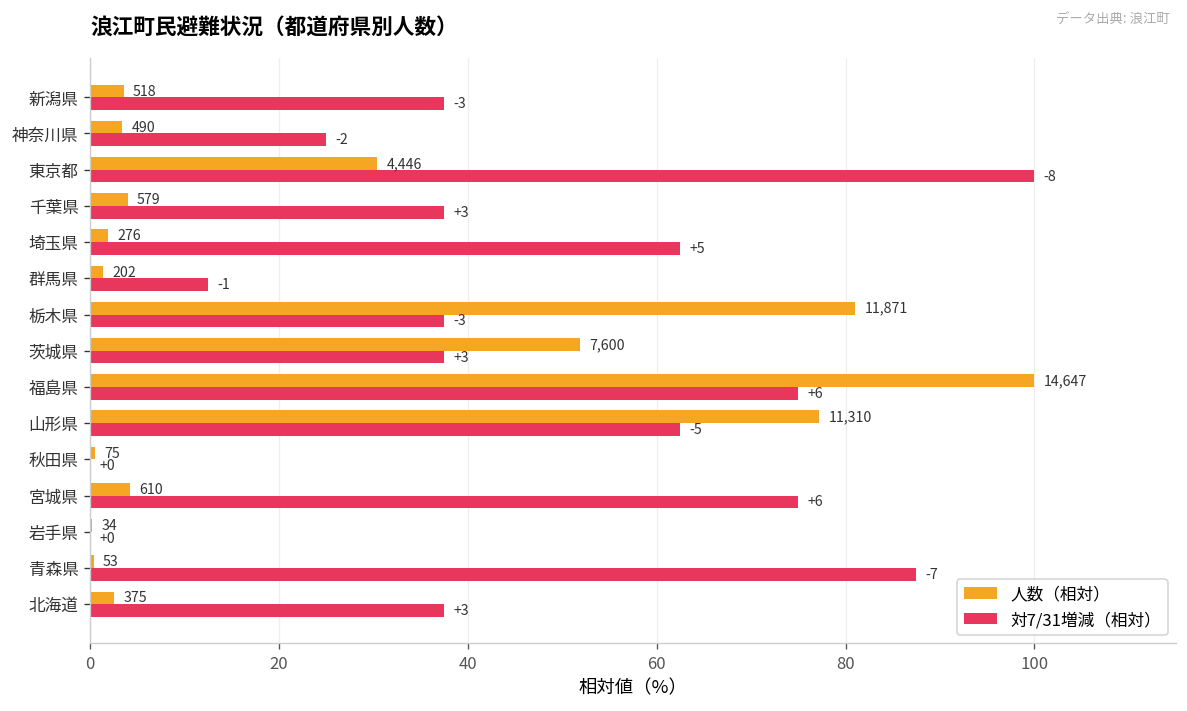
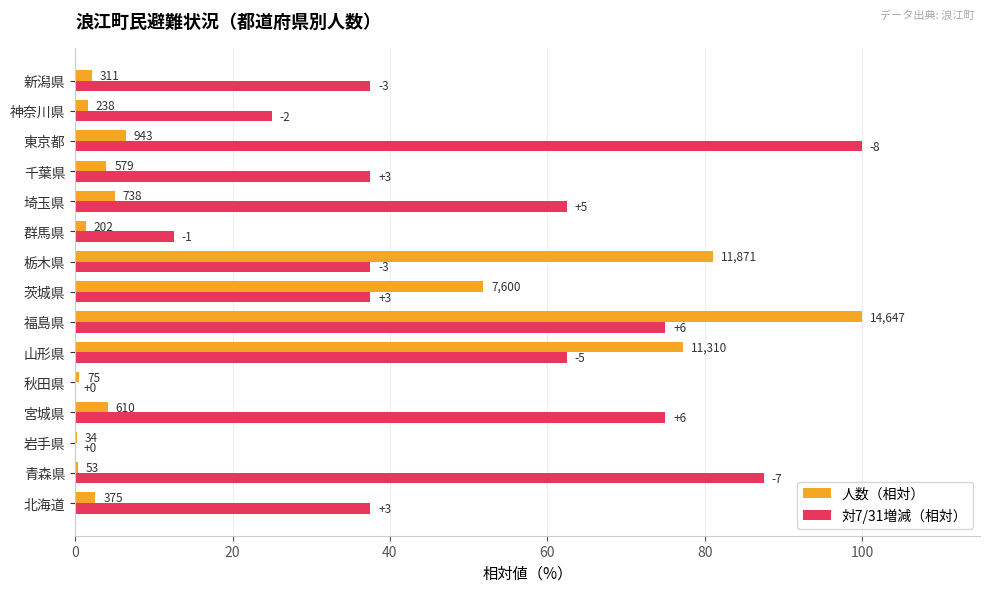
  {
    "人数（相対）": {
-     "新潟県": "518",
-     "神奈川県": "490",
-     "東京都": "4,446",
-     "埼玉県": "276"
+     "新潟県": "311",
+     "神奈川県": "238",
+     "東京都": "943",
+     "埼玉県": "738"
    },
    "対7/31増減（相対）": {
      "秋田県": "+0"
    }
  }
